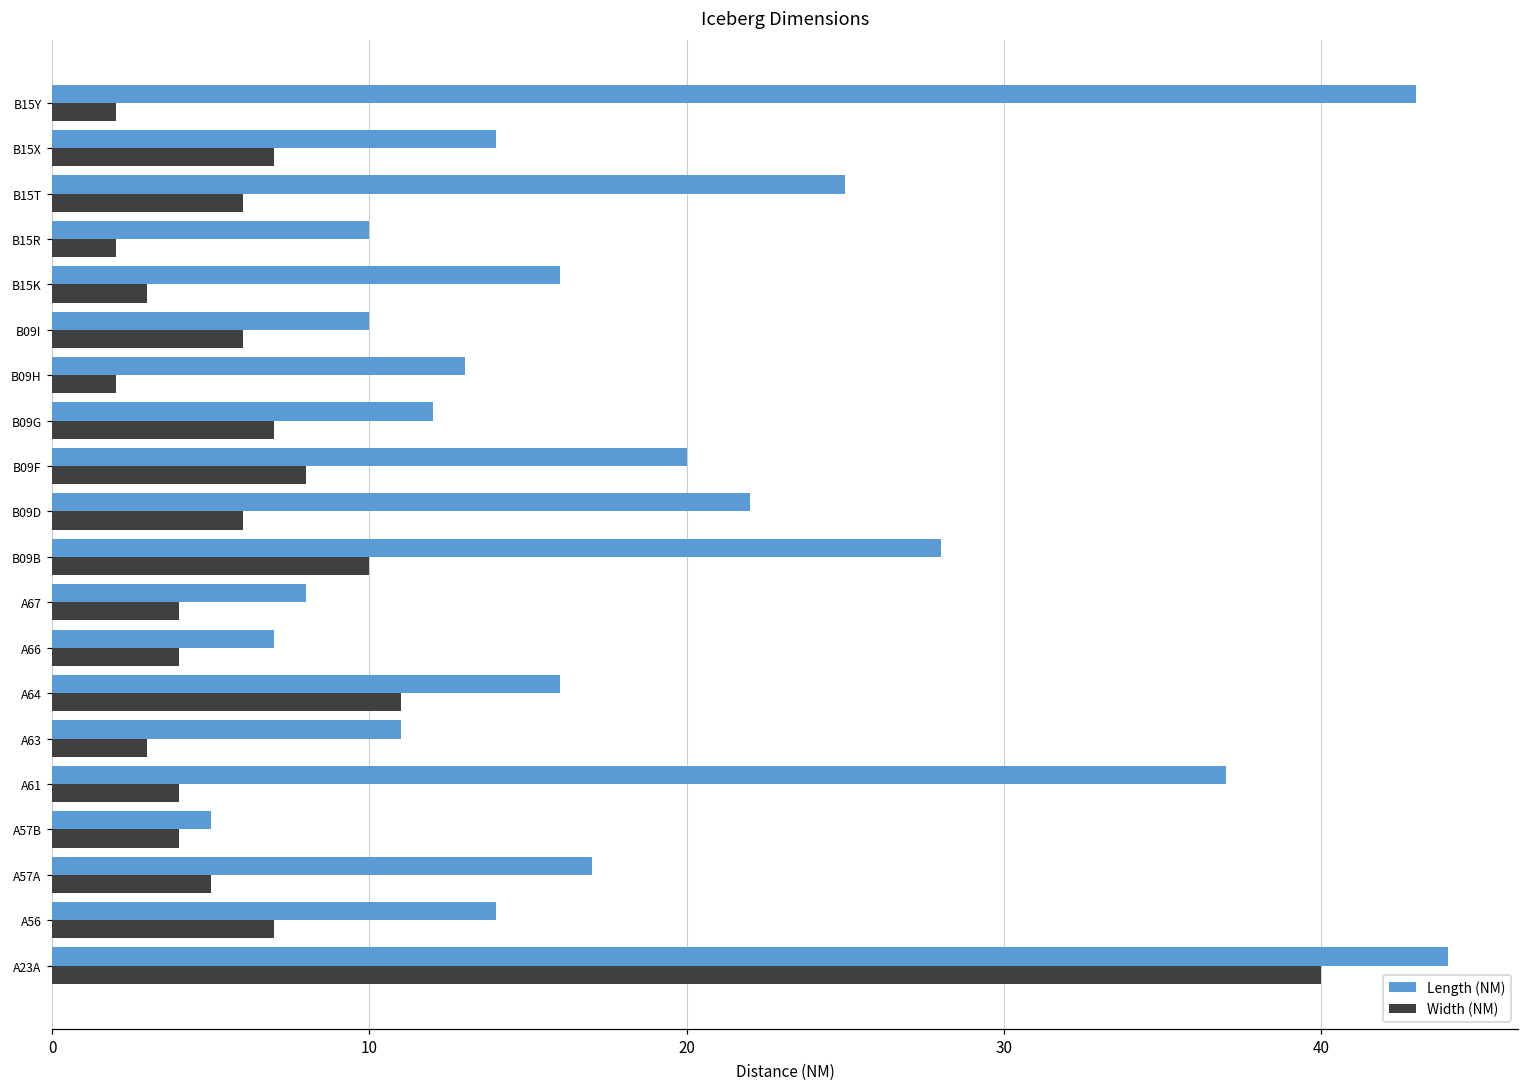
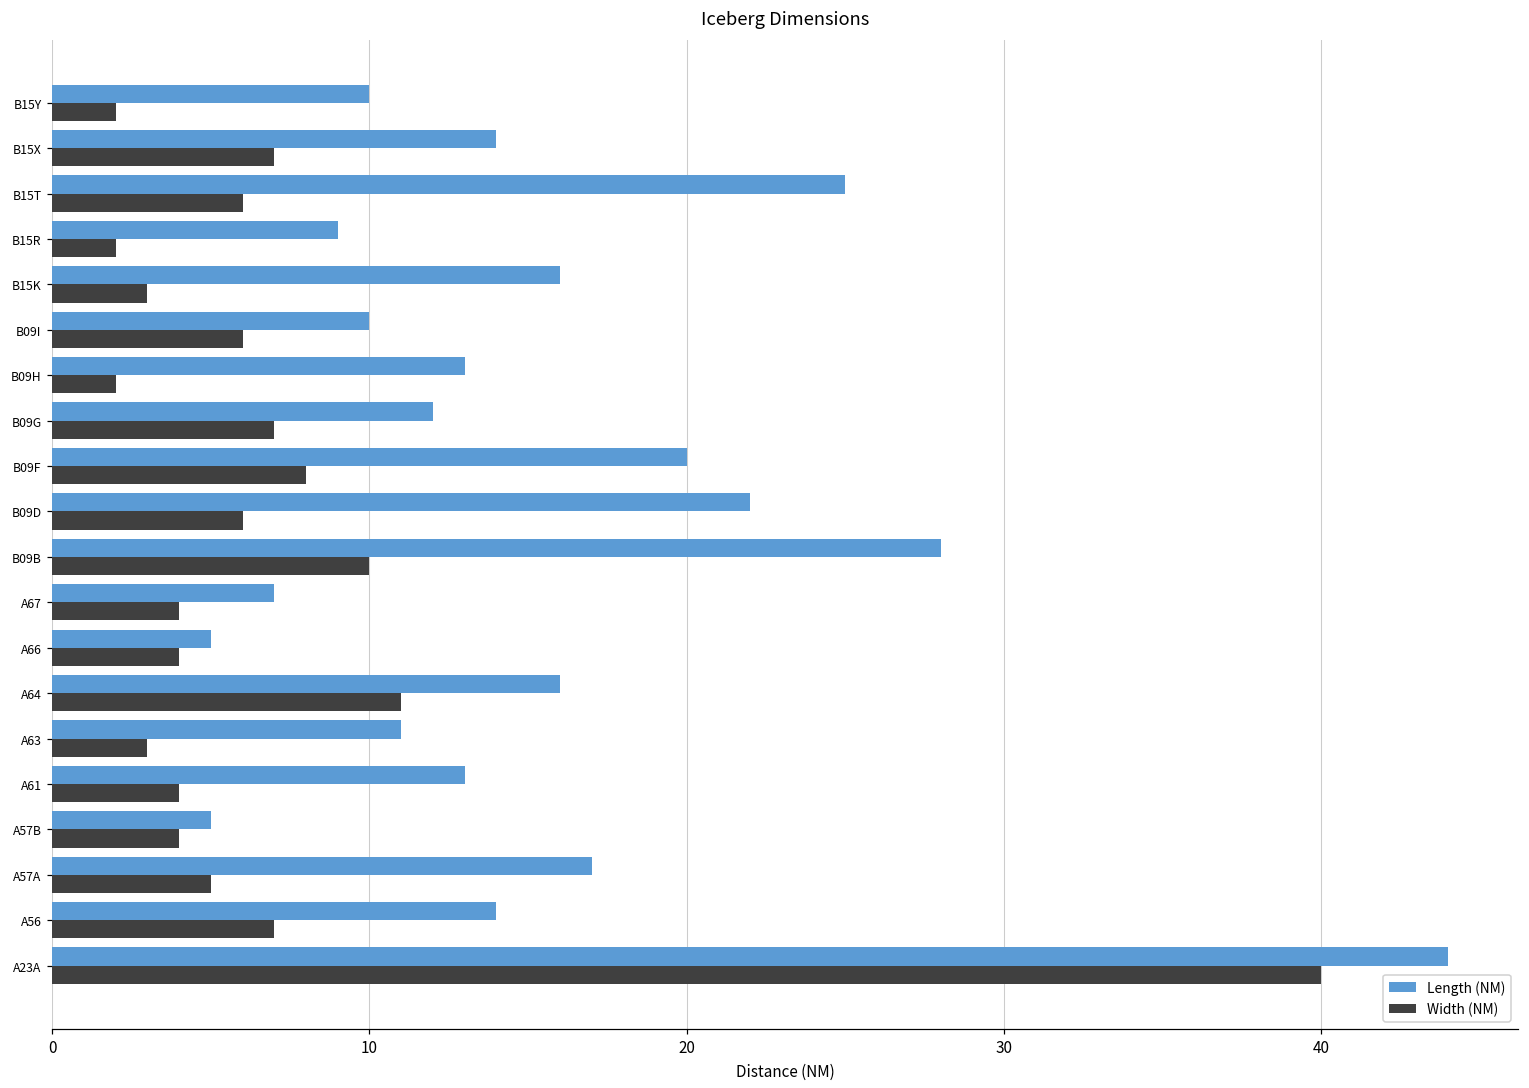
  {
    "Length (NM)": {
-     "B15Y": 43,
+     "B15Y": 10,
      "B15X": 14,
      "B15T": 25,
-     "B15R": 10,
+     "B15R": 9,
      "B15K": 16,
      "B09I": 10,
      "B09H": 13,
      "B09G": 12,
      "B09F": 20,
      "B09D": 22,
      "B09B": 28,
-     "A67": 8,
-     "A66": 7,
+     "A67": 7,
+     "A66": 5,
      "A64": 16,
      "A63": 11,
-     "A61": 37,
+     "A61": 13,
      "A57B": 5,
      "A57A": 17,
      "A56": 14,
      "A23A": 44
    },
    "Width (NM)": {
      "B15Y": 2,
      "B15X": 7,
      "B15T": 6,
      "B15R": 2,
      "B15K": 3,
      "B09I": 6,
      "B09H": 2,
      "B09G": 7,
      "B09F": 8,
      "B09D": 6,
      "B09B": 10,
      "A67": 4,
      "A66": 4,
      "A64": 11,
      "A63": 3,
      "A61": 4,
      "A57B": 4,
      "A57A": 5,
      "A56": 7,
      "A23A": 40
    }
  }
